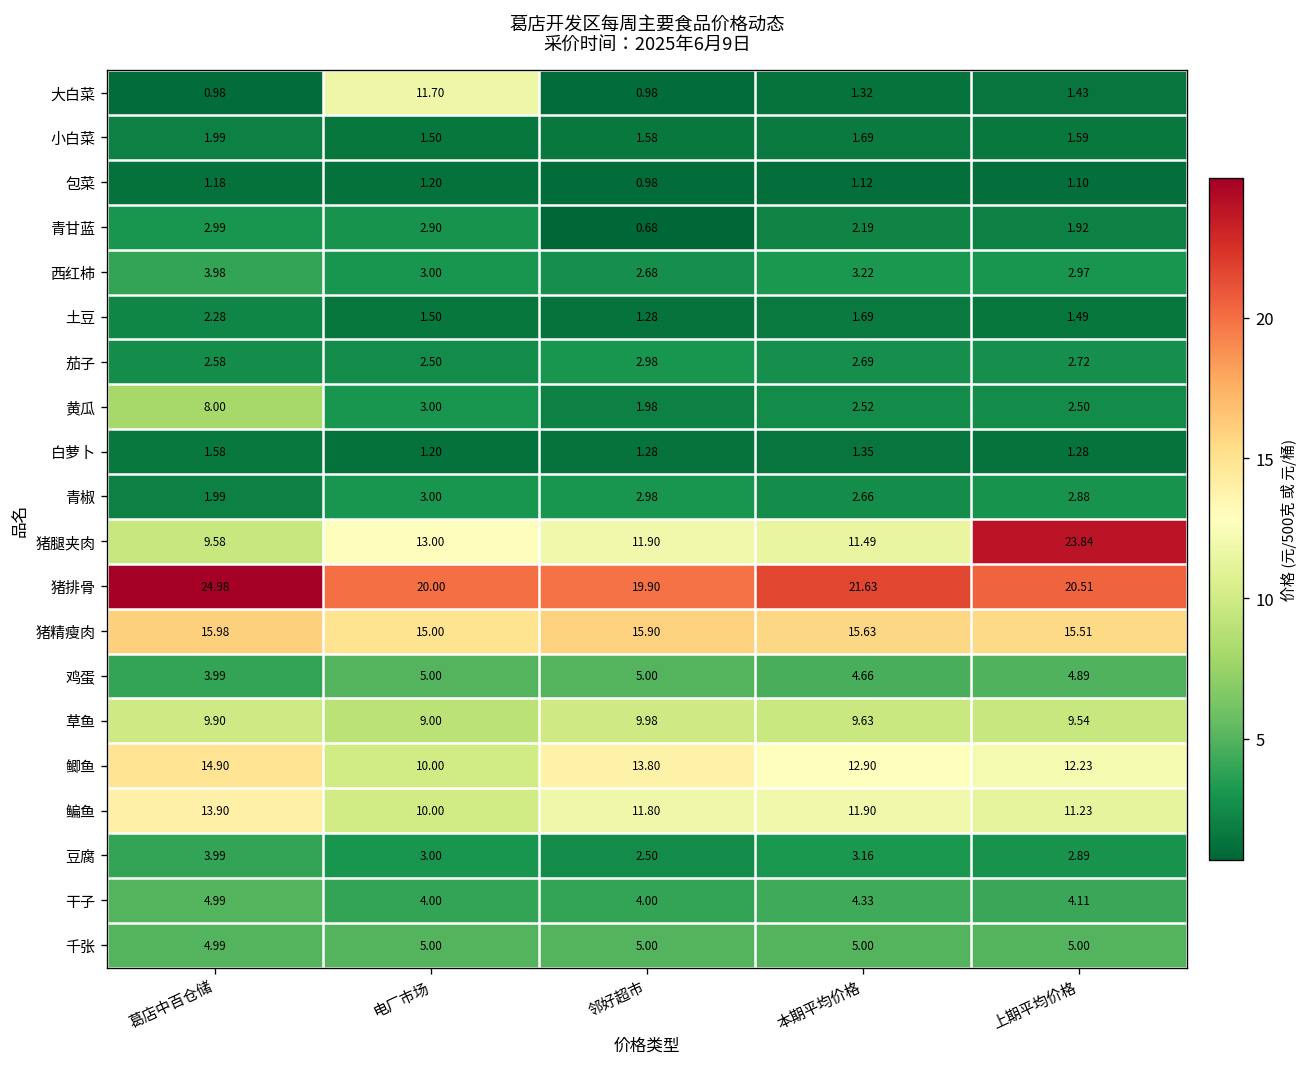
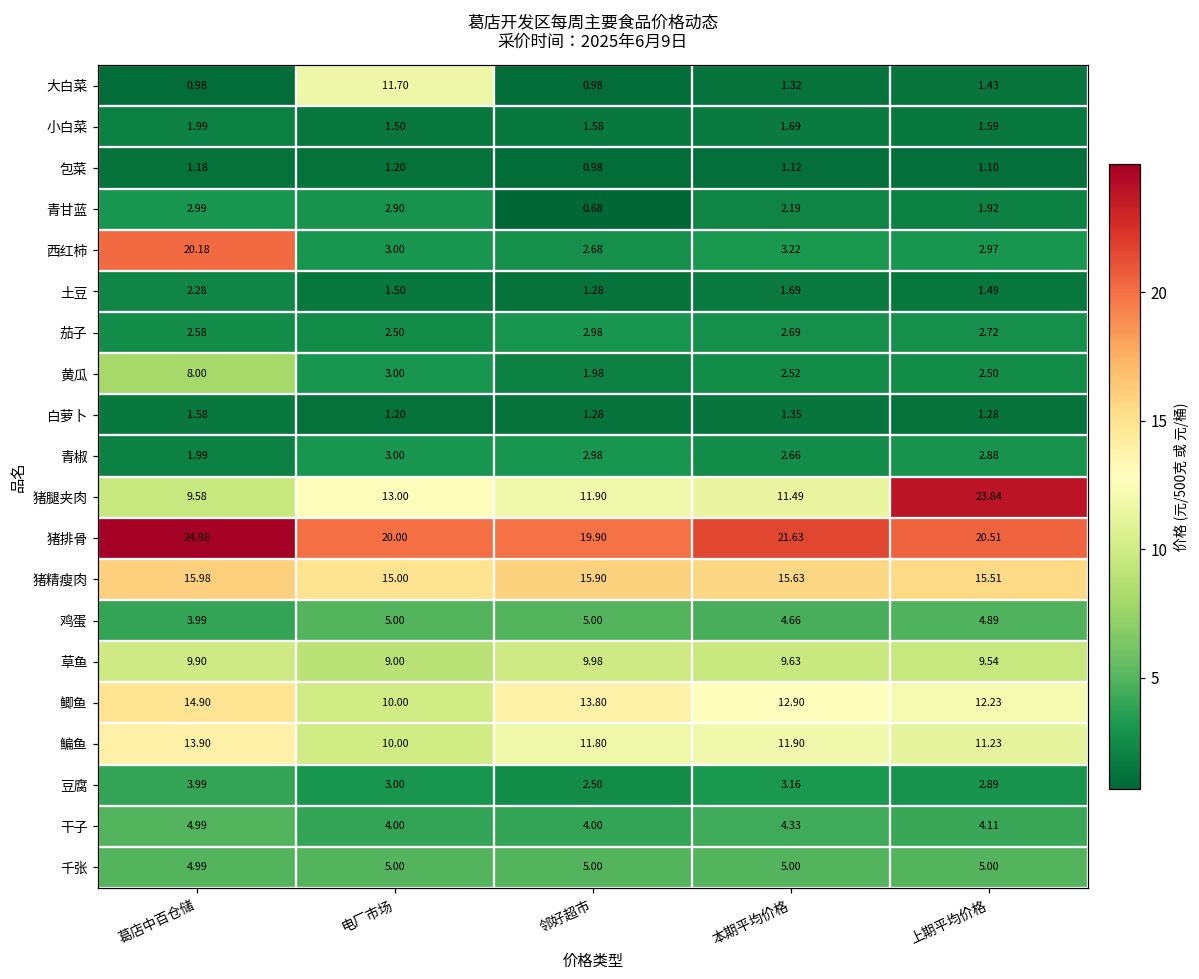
  {
    "大白菜": {
      "葛店中百仓储": 0.98,
      "电厂市场": 11.70,
      "邻好超市": 0.98,
      "本期平均价格": 1.32,
      "上期平均价格": 1.43
    },
    "小白菜": {
      "葛店中百仓储": 1.99,
      "电厂市场": 1.50,
      "邻好超市": 1.58,
      "本期平均价格": 1.69,
      "上期平均价格": 1.59
    },
    "包菜": {
      "葛店中百仓储": 1.18,
      "电厂市场": 1.20,
      "邻好超市": 0.98,
      "本期平均价格": 1.12,
      "上期平均价格": 1.10
    },
    "青甘蓝": {
      "葛店中百仓储": 2.99,
      "电厂市场": 2.90,
      "邻好超市": 0.68,
      "本期平均价格": 2.19,
      "上期平均价格": 1.92
    },
    "西红柿": {
-     "葛店中百仓储": 3.98,
+     "葛店中百仓储": 20.18,
      "电厂市场": 3.00,
      "邻好超市": 2.68,
      "本期平均价格": 3.22,
      "上期平均价格": 2.97
    },
    "土豆": {
      "葛店中百仓储": 2.28,
      "电厂市场": 1.50,
      "邻好超市": 1.28,
      "本期平均价格": 1.69,
      "上期平均价格": 1.49
    },
    "茄子": {
      "葛店中百仓储": 2.58,
      "电厂市场": 2.50,
      "邻好超市": 2.98,
      "本期平均价格": 2.69,
      "上期平均价格": 2.72
    },
    "黄瓜": {
      "葛店中百仓储": 8.00,
      "电厂市场": 3.00,
      "邻好超市": 1.98,
      "本期平均价格": 2.52,
      "上期平均价格": 2.50
    },
    "白萝卜": {
      "葛店中百仓储": 1.58,
      "电厂市场": 1.20,
      "邻好超市": 1.28,
      "本期平均价格": 1.35,
      "上期平均价格": 1.28
    },
    "青椒": {
      "葛店中百仓储": 1.99,
      "电厂市场": 3.00,
      "邻好超市": 2.98,
      "本期平均价格": 2.66,
      "上期平均价格": 2.88
    },
    "猪腿夹肉": {
      "葛店中百仓储": 9.58,
      "电厂市场": 13.00,
      "邻好超市": 11.90,
      "本期平均价格": 11.49,
      "上期平均价格": 23.84
    },
    "猪排骨": {
      "葛店中百仓储": 24.98,
      "电厂市场": 20.00,
      "邻好超市": 19.90,
      "本期平均价格": 21.63,
      "上期平均价格": 20.51
    },
    "猪精瘦肉": {
      "葛店中百仓储": 15.98,
      "电厂市场": 15.00,
      "邻好超市": 15.90,
      "本期平均价格": 15.63,
      "上期平均价格": 15.51
    },
    "鸡蛋": {
      "葛店中百仓储": 3.99,
      "电厂市场": 5.00,
      "邻好超市": 5.00,
      "本期平均价格": 4.66,
      "上期平均价格": 4.89
    },
    "草鱼": {
      "葛店中百仓储": 9.90,
      "电厂市场": 9.00,
      "邻好超市": 9.98,
      "本期平均价格": 9.63,
      "上期平均价格": 9.54
    },
    "鲫鱼": {
      "葛店中百仓储": 14.90,
      "电厂市场": 10.00,
      "邻好超市": 13.80,
      "本期平均价格": 12.90,
      "上期平均价格": 12.23
    },
    "鳊鱼": {
      "葛店中百仓储": 13.90,
      "电厂市场": 10.00,
      "邻好超市": 11.80,
      "本期平均价格": 11.90,
      "上期平均价格": 11.23
    },
    "豆腐": {
      "葛店中百仓储": 3.99,
      "电厂市场": 3.00,
      "邻好超市": 2.50,
      "本期平均价格": 3.16,
      "上期平均价格": 2.89
    },
    "干子": {
      "葛店中百仓储": 4.99,
      "电厂市场": 4.00,
      "邻好超市": 4.00,
      "本期平均价格": 4.33,
      "上期平均价格": 4.11
    },
    "千张": {
      "葛店中百仓储": 4.99,
      "电厂市场": 5.00,
      "邻好超市": 5.00,
      "本期平均价格": 5.00,
      "上期平均价格": 5.00
    }
  }
